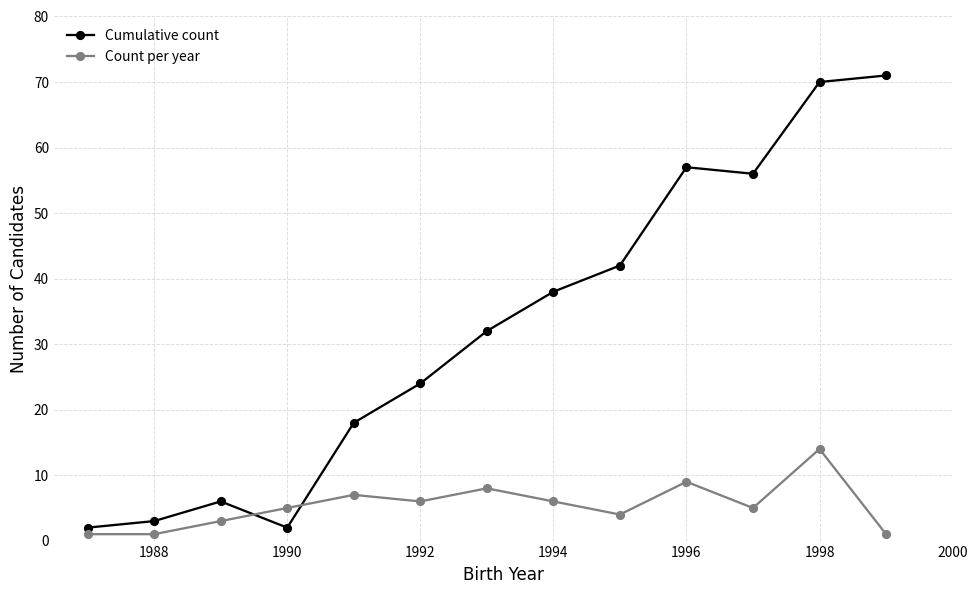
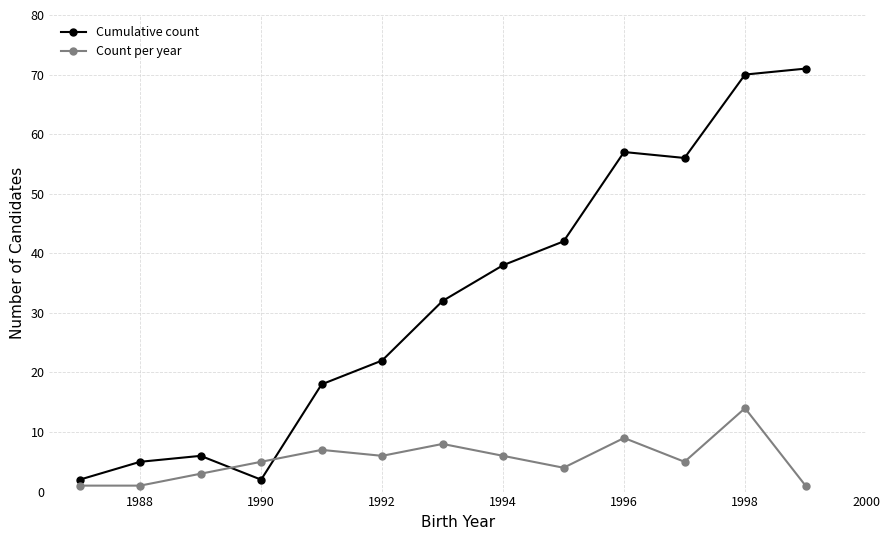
  {
    "Cumulative count": {
-     "1988": 3,
+     "1988": 5,
      "1990": 2,
-     "1992": 24,
+     "1992": 22,
      "1994": 38,
      "1996": 57,
      "1998": 70
    },
    "Count per year": {
      "1988": 1,
      "1990": 5,
      "1992": 6,
      "1994": 6,
      "1996": 9,
      "1998": 14
    }
  }
